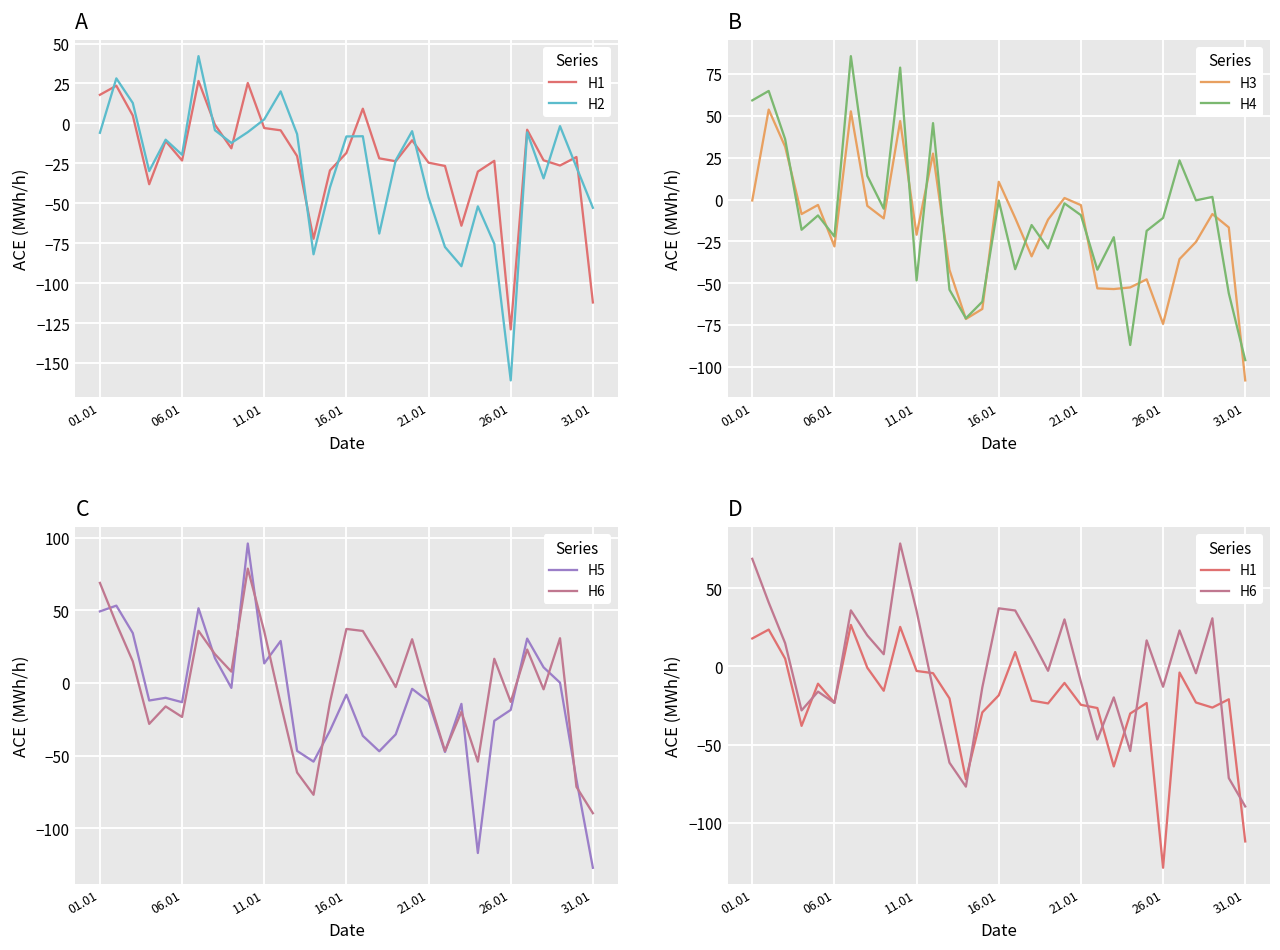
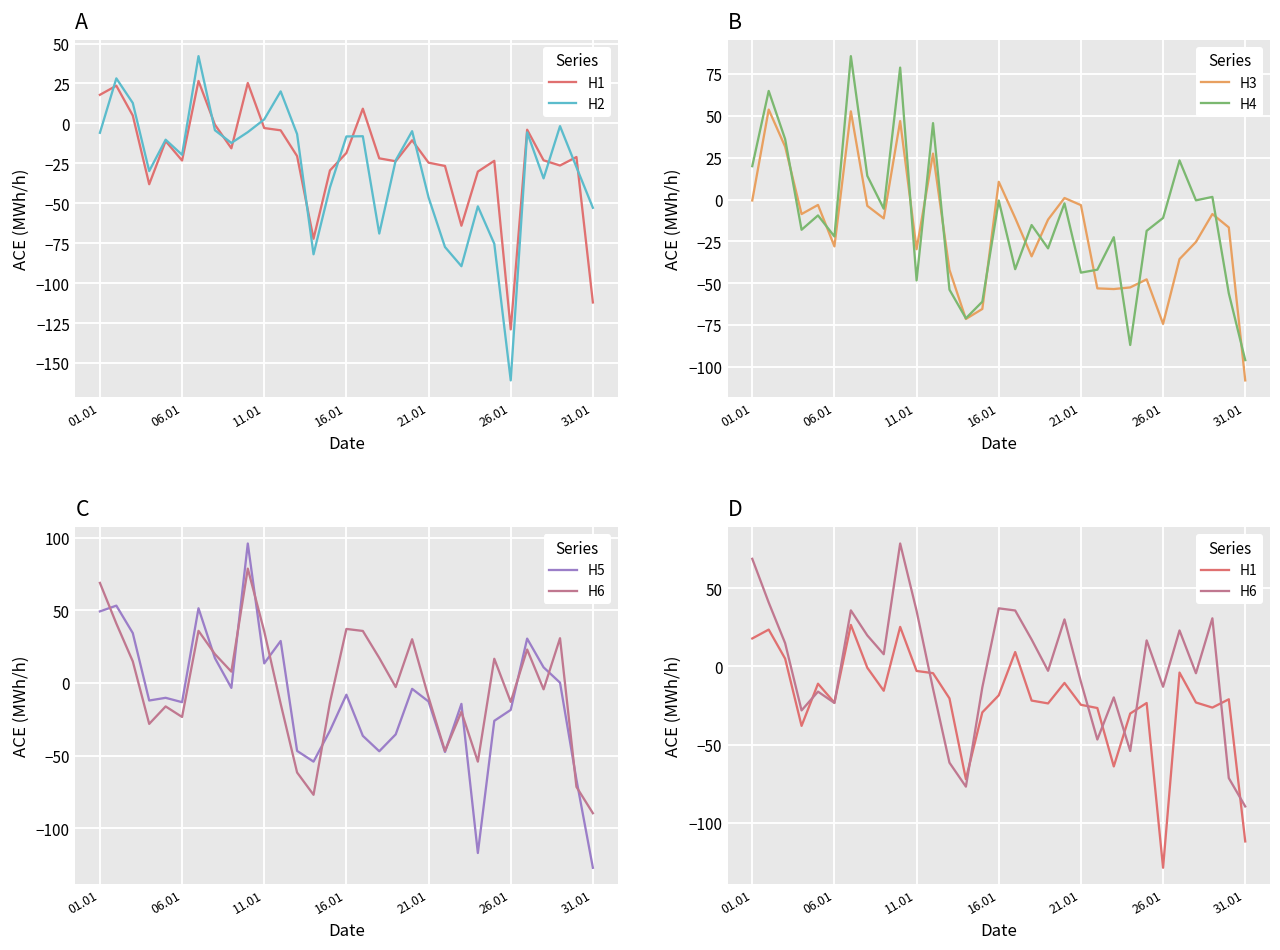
  {
    "A": {
      "H1": {
        "01.01": 18,
        "06.01": -23,
        "11.01": -3,
        "16.01": -19,
        "21.01": -25,
        "26.01": -129,
        "31.01": -112
      },
      "H2": {
        "01.01": -6,
        "06.01": -20,
        "11.01": 3,
        "16.01": -8,
        "21.01": -46,
        "26.01": -161,
        "31.01": -53
      }
    },
    "B": {
      "H3": {
        "01.01": -1,
        "06.01": -28,
-       "11.01": -21,
+       "11.01": -30,
        "16.01": 11,
        "21.01": -3,
        "26.01": -74,
        "31.01": -108
      },
      "H4": {
-       "01.01": 59,
+       "01.01": 20,
        "06.01": -22,
        "11.01": -48,
        "16.01": -1,
-       "21.01": -9,
+       "21.01": -44,
        "26.01": -11,
        "31.01": -96
      }
    },
    "C": {
      "H5": {
        "01.01": 49,
        "06.01": -13,
        "11.01": 13,
        "16.01": -8,
        "21.01": -13,
        "26.01": -19,
        "31.01": -127
      },
      "H6": {
        "01.01": 69,
        "06.01": -23,
        "11.01": 36,
        "16.01": 37,
        "21.01": -10,
        "26.01": -13,
        "31.01": -90
      }
    }
  }
